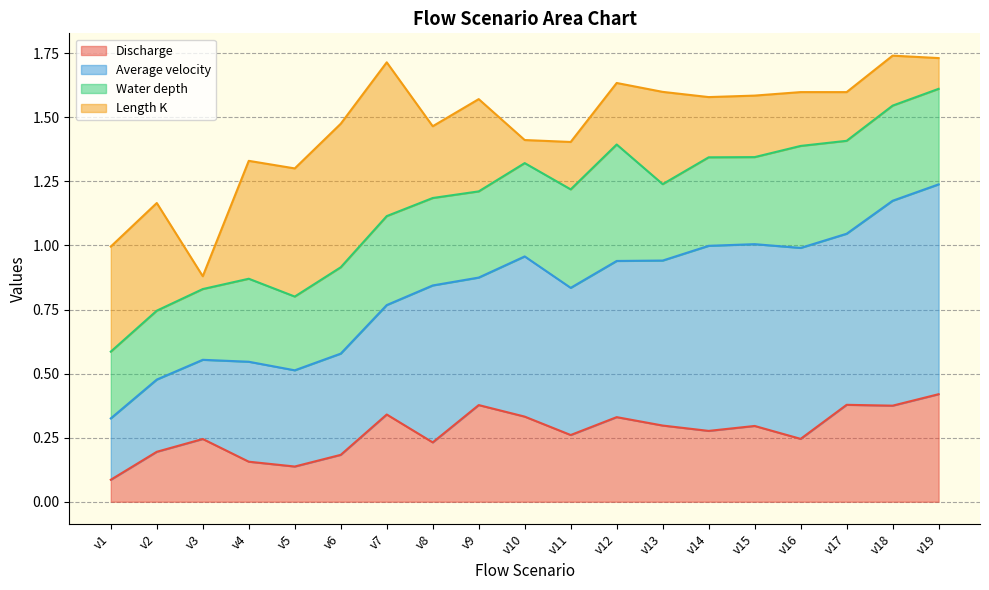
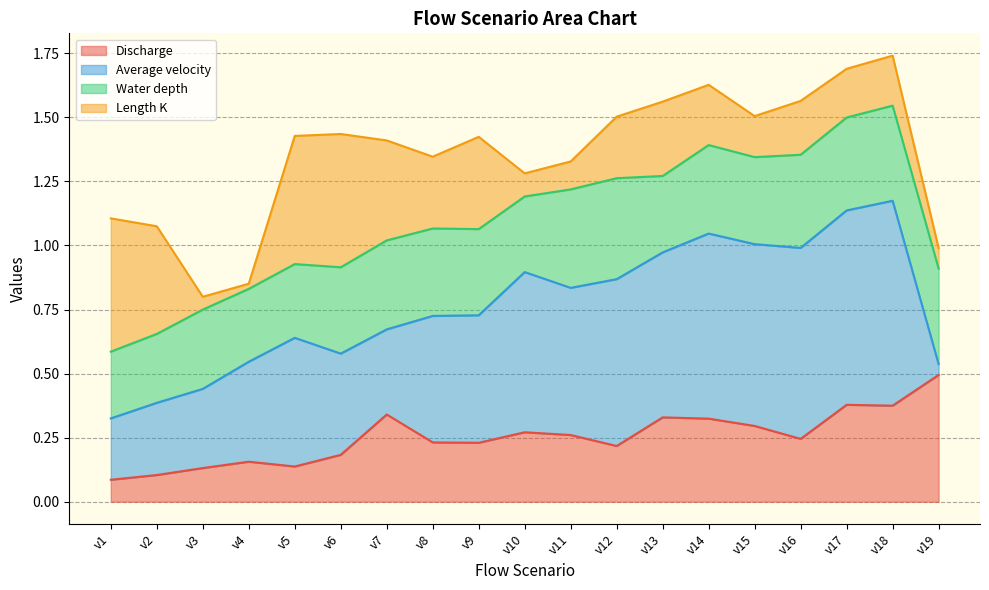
  {
    "Discharge": {
      "v1": 0.09,
-     "v2": 0.19,
-     "v3": 0.24,
+     "v2": 0.10,
+     "v3": 0.13,
      "v4": 0.16,
      "v5": 0.14,
      "v6": 0.18,
      "v7": 0.34,
      "v8": 0.23,
-     "v9": 0.38,
-     "v10": 0.33,
+     "v9": 0.23,
+     "v10": 0.27,
      "v11": 0.26,
-     "v12": 0.33,
-     "v13": 0.30,
-     "v14": 0.28,
+     "v12": 0.22,
+     "v13": 0.33,
+     "v14": 0.32,
      "v15": 0.30,
      "v16": 0.25,
      "v17": 0.38,
      "v18": 0.37,
-     "v19": 0.42
+     "v19": 0.49
    },
    "Average velocity": {
      "v1": 0.24,
      "v2": 0.28,
      "v3": 0.31,
      "v4": 0.39,
-     "v5": 0.38,
+     "v5": 0.50,
      "v6": 0.39,
-     "v7": 0.43,
-     "v8": 0.61,
+     "v7": 0.33,
+     "v8": 0.49,
      "v9": 0.50,
      "v10": 0.63,
      "v11": 0.57,
-     "v12": 0.61,
+     "v12": 0.65,
      "v13": 0.64,
      "v14": 0.72,
      "v15": 0.71,
      "v16": 0.75,
-     "v17": 0.67,
+     "v17": 0.76,
      "v18": 0.80,
-     "v19": 0.82
+     "v19": 0.04
    },
    "Water depth": {
      "v1": 0.26,
      "v2": 0.27,
-     "v3": 0.28,
-     "v4": 0.32,
+     "v3": 0.31,
+     "v4": 0.28,
      "v5": 0.29,
      "v6": 0.34,
      "v7": 0.35,
      "v8": 0.34,
      "v9": 0.34,
-     "v10": 0.36,
+     "v10": 0.30,
      "v11": 0.38,
-     "v12": 0.45,
+     "v12": 0.39,
      "v13": 0.30,
      "v14": 0.35,
      "v15": 0.34,
-     "v16": 0.40,
+     "v16": 0.36,
      "v17": 0.36,
      "v18": 0.37,
      "v19": 0.37
    },
    "Length K": {
-     "v1": 0.41,
+     "v1": 0.52,
      "v2": 0.42,
      "v3": 0.05,
-     "v4": 0.46,
+     "v4": 0.02,
      "v5": 0.50,
-     "v6": 0.56,
-     "v7": 0.60,
+     "v6": 0.52,
+     "v7": 0.39,
      "v8": 0.28,
      "v9": 0.36,
      "v10": 0.09,
-     "v11": 0.19,
+     "v11": 0.11,
      "v12": 0.24,
-     "v13": 0.36,
+     "v13": 0.29,
      "v14": 0.23,
-     "v15": 0.24,
+     "v15": 0.16,
      "v16": 0.21,
      "v17": 0.19,
      "v18": 0.20,
-     "v19": 0.12
+     "v19": 0.08
    }
  }
